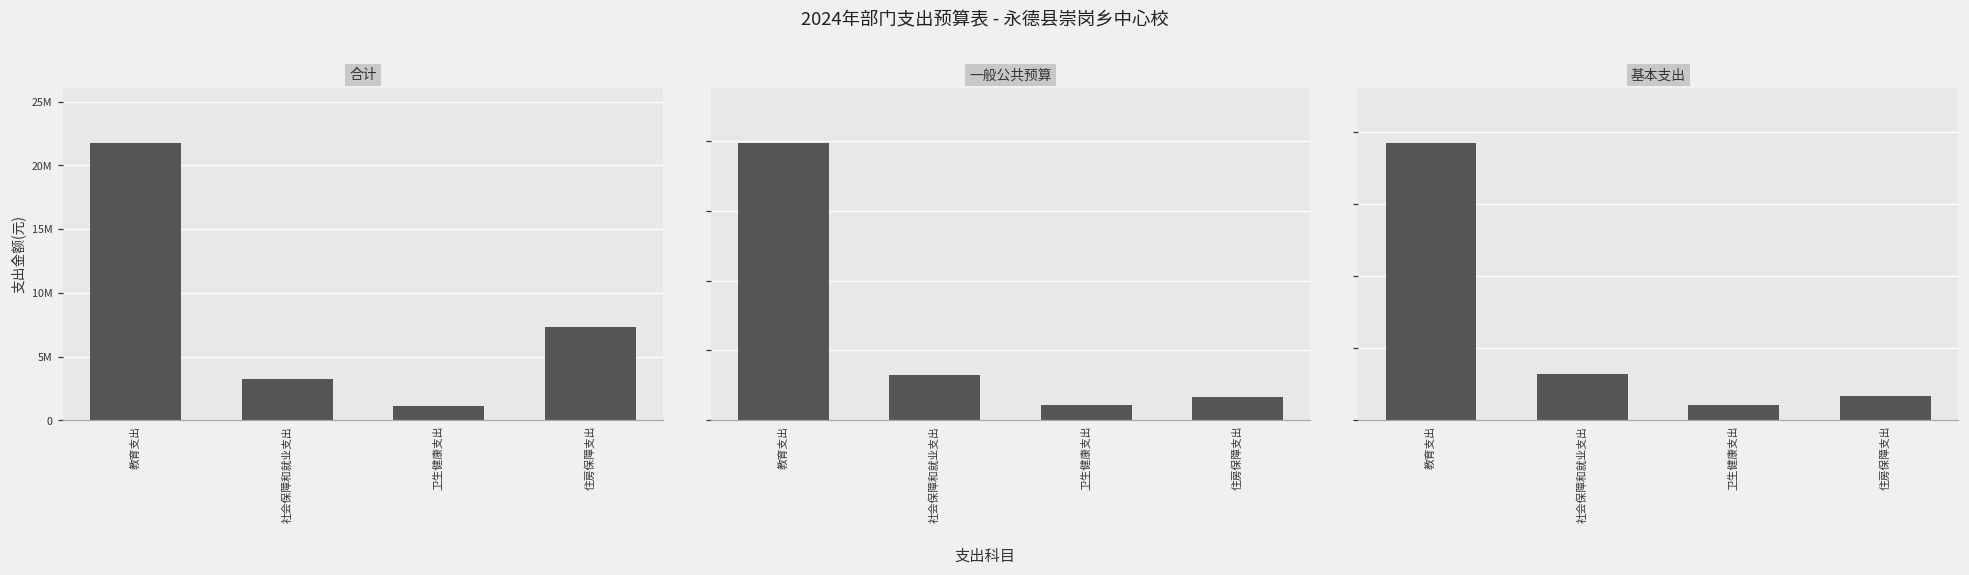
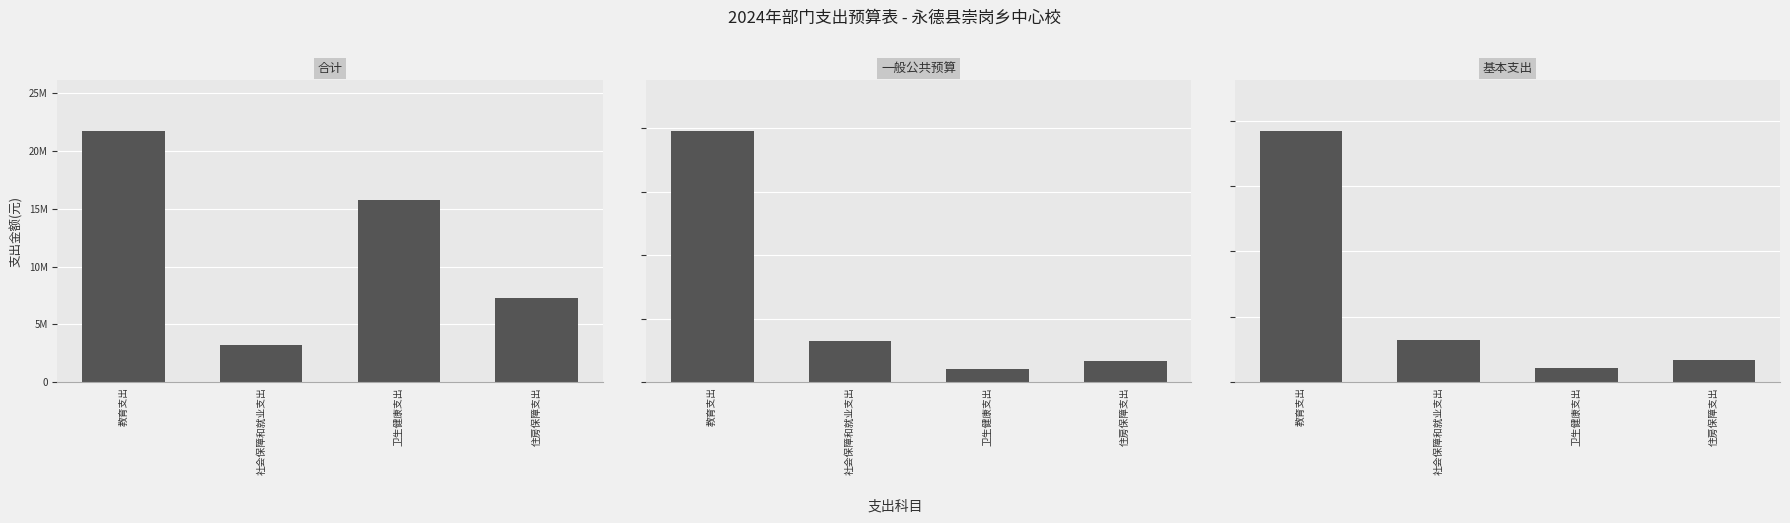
  {
    "合计": {
      "教育支出": 21700000,
      "社会保障和就业支出": 3300000,
-     "卫生健康支出": 1100000,
+     "卫生健康支出": 15800000,
      "住房保障支出": 7300000
    }
  }
